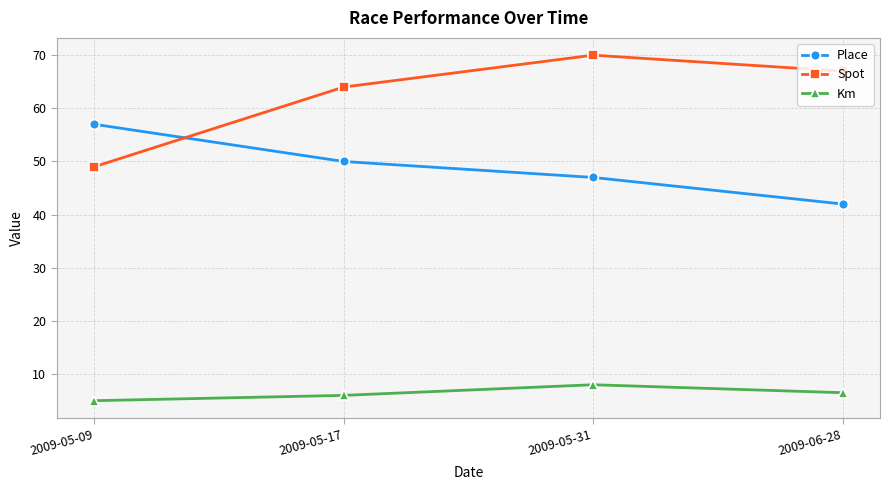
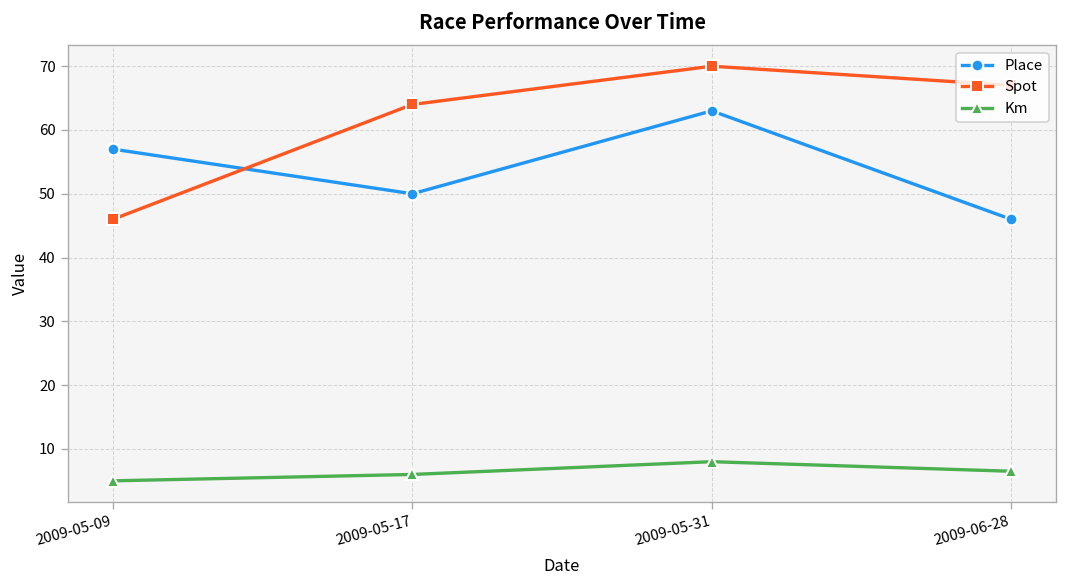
  {
    "Place": {
      "2009-05-09": 57,
      "2009-05-17": 50,
-     "2009-05-31": 47,
-     "2009-06-28": 42
+     "2009-05-31": 63,
+     "2009-06-28": 46
    },
    "Spot": {
-     "2009-05-09": 49,
+     "2009-05-09": 46,
      "2009-05-17": 64,
      "2009-05-31": 70
    },
    "Km": {
      "2009-05-09": 5,
      "2009-05-17": 6,
      "2009-05-31": 8,
      "2009-06-28": 7
    }
  }
